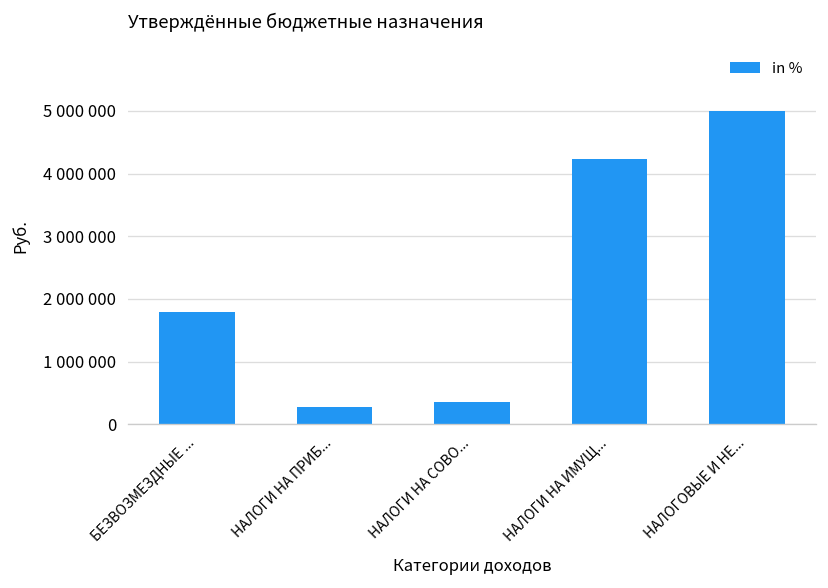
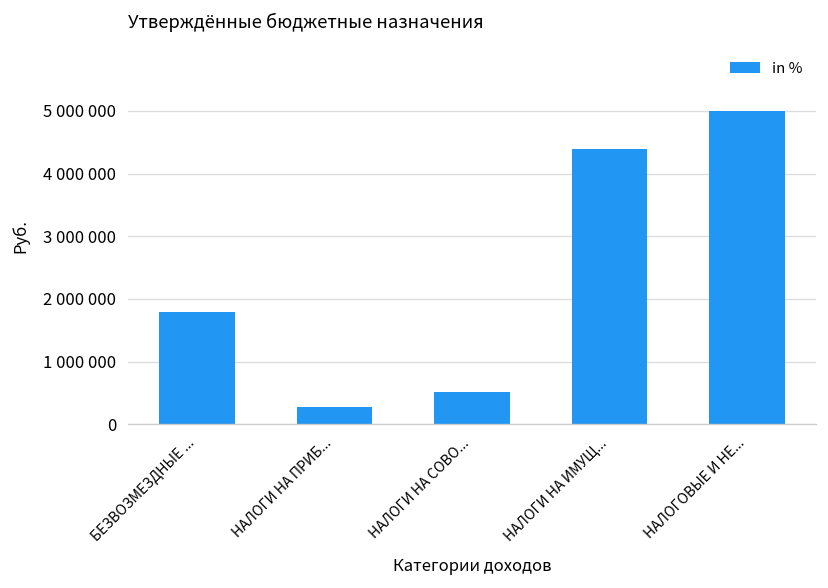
  {
    "БЕЗВОЗМЕЗДНЫЕ ...": 1800000,
    "НАЛОГИ НА ПРИБ...": 300000,
-   "НАЛОГИ НА СОВО...": 400000,
-   "НАЛОГИ НА ИМУЩ...": 4200000,
+   "НАЛОГИ НА СОВО...": 500000,
+   "НАЛОГИ НА ИМУЩ...": 4400000,
    "НАЛОГОВЫЕ И НЕ...": 5000000
  }
